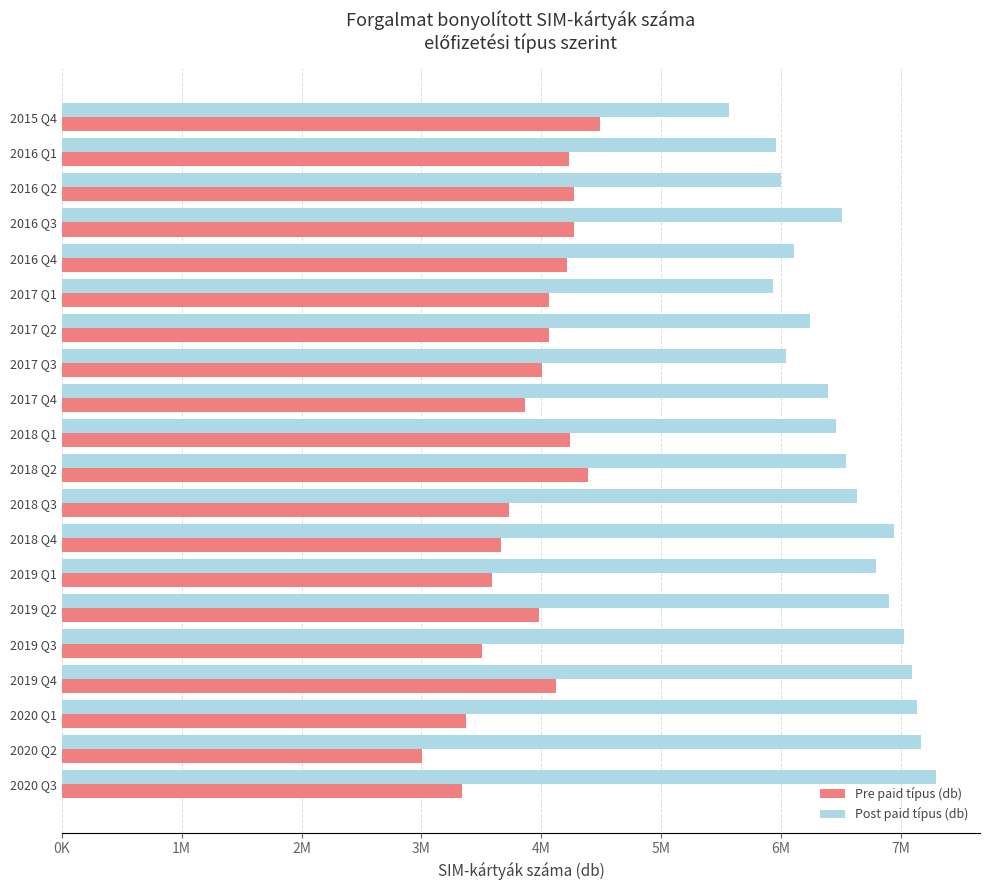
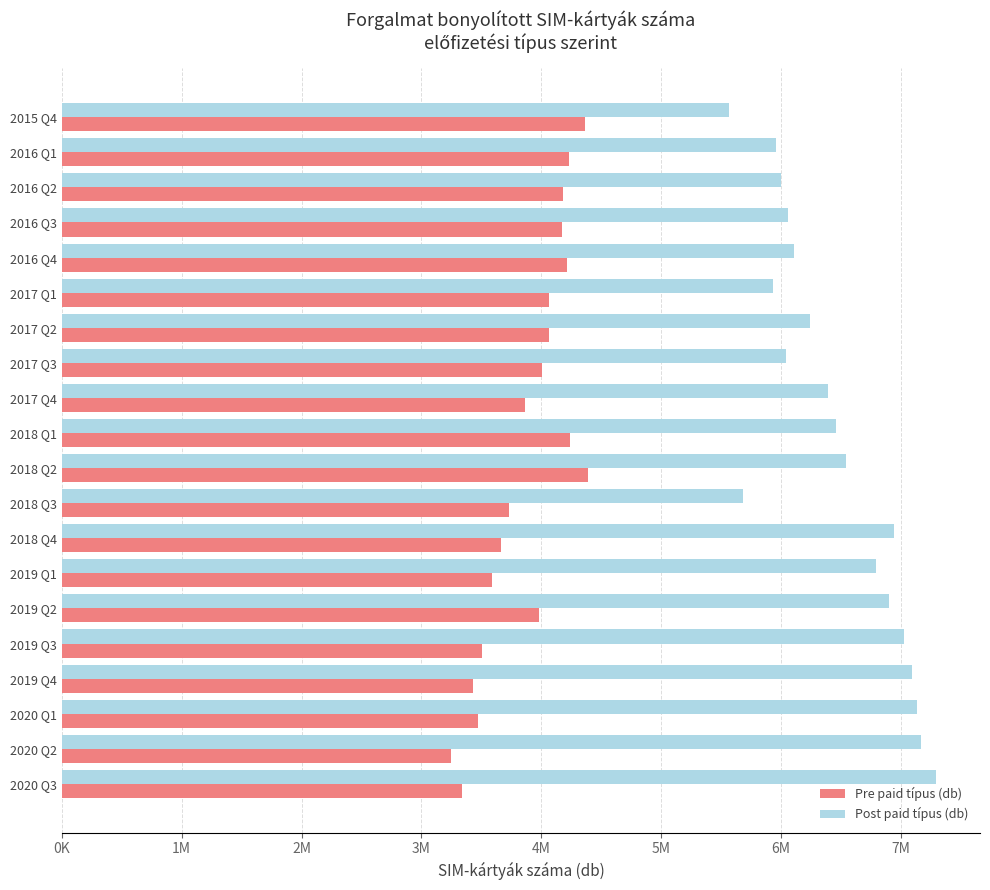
  {
    "Pre paid típus (db)": {
-     "2015 Q4": 4490000,
+     "2015 Q4": 4370000,
      "2016 Q1": 4240000,
-     "2016 Q2": 4270000,
-     "2016 Q3": 4270000,
+     "2016 Q2": 4180000,
+     "2016 Q3": 4170000,
      "2016 Q4": 4220000,
      "2017 Q1": 4070000,
      "2017 Q2": 4070000,
      "2017 Q3": 4010000,
      "2017 Q4": 3870000,
      "2018 Q1": 4240000,
      "2018 Q2": 4390000,
      "2018 Q3": 3730000,
      "2018 Q4": 3670000,
      "2019 Q1": 3590000,
      "2019 Q2": 3980000,
      "2019 Q3": 3500000,
-     "2019 Q4": 4120000,
-     "2020 Q1": 3370000,
-     "2020 Q2": 3010000,
+     "2019 Q4": 3430000,
+     "2020 Q1": 3470000,
+     "2020 Q2": 3250000,
      "2020 Q3": 3340000
    },
    "Post paid típus (db)": {
      "2015 Q4": 5560000,
      "2016 Q1": 5960000,
      "2016 Q2": 6000000,
-     "2016 Q3": 6510000,
+     "2016 Q3": 6060000,
      "2016 Q4": 6110000,
      "2017 Q1": 5930000,
      "2017 Q2": 6250000,
      "2017 Q3": 6040000,
      "2017 Q4": 6390000,
      "2018 Q1": 6460000,
      "2018 Q2": 6550000,
-     "2018 Q3": 6640000,
+     "2018 Q3": 5690000,
      "2018 Q4": 6940000,
      "2019 Q1": 6790000,
      "2019 Q2": 6900000,
      "2019 Q3": 7030000,
      "2019 Q4": 7100000,
      "2020 Q1": 7130000,
      "2020 Q2": 7170000,
      "2020 Q3": 7300000
    }
  }
